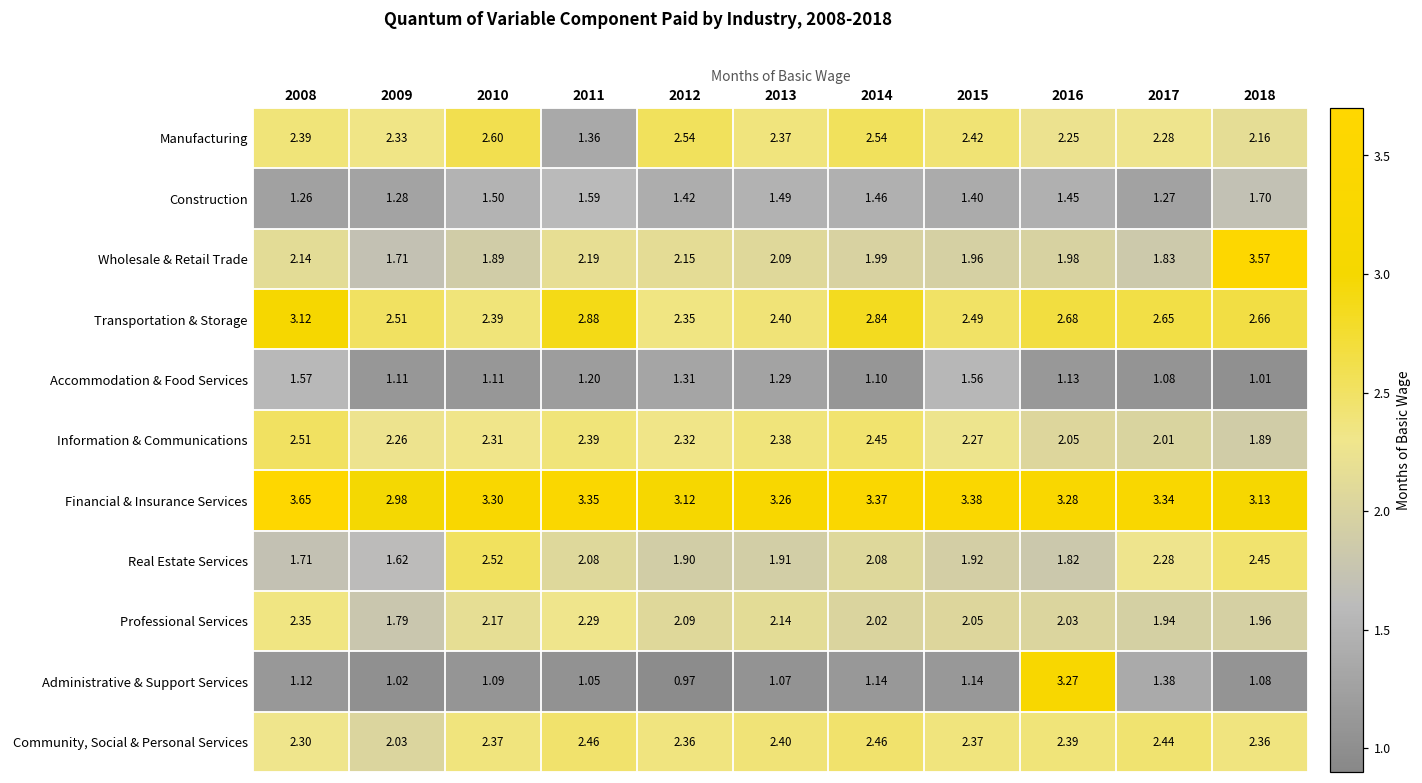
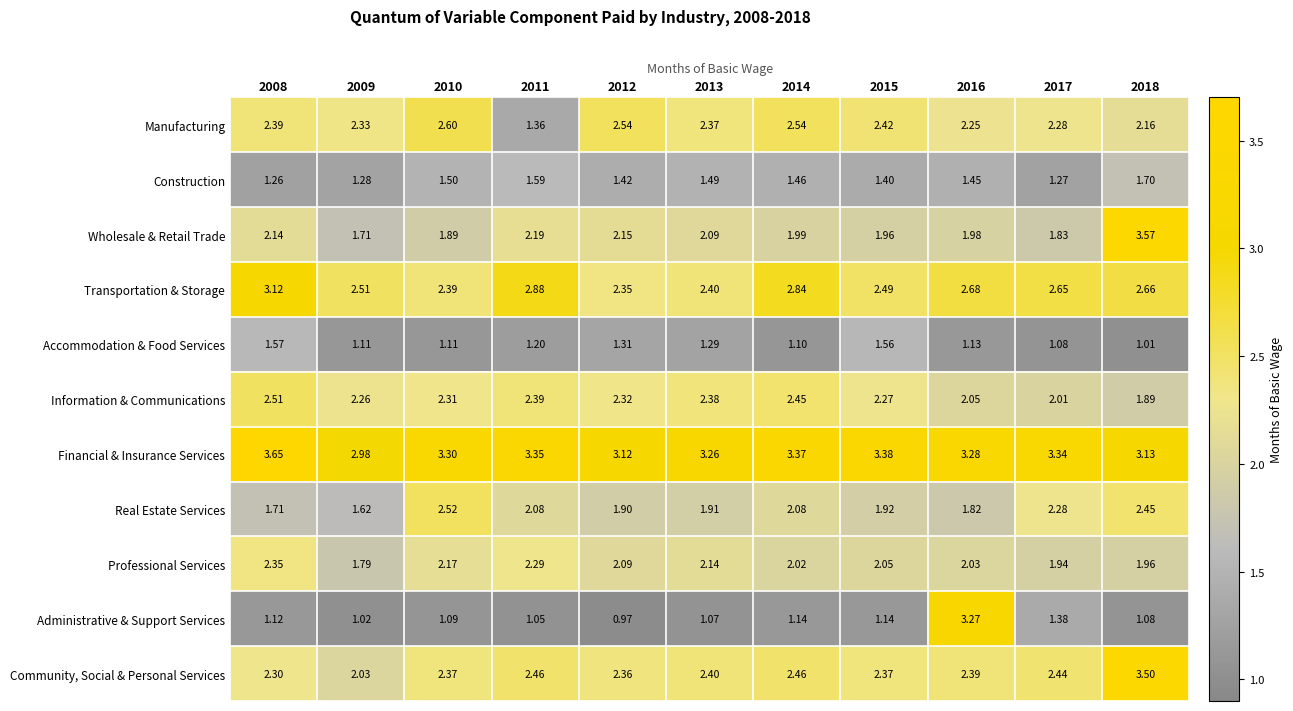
  {
    "Manufacturing": {
      "2008": 2.39,
      "2009": 2.33,
      "2010": 2.60,
      "2011": 1.36,
      "2012": 2.54,
      "2013": 2.37,
      "2014": 2.54,
      "2015": 2.42,
      "2016": 2.25,
      "2017": 2.28,
      "2018": 2.16
    },
    "Construction": {
      "2008": 1.26,
      "2009": 1.28,
      "2010": 1.50,
      "2011": 1.59,
      "2012": 1.42,
      "2013": 1.49,
      "2014": 1.46,
      "2015": 1.40,
      "2016": 1.45,
      "2017": 1.27,
      "2018": 1.70
    },
    "Wholesale & Retail Trade": {
      "2008": 2.14,
      "2009": 1.71,
      "2010": 1.89,
      "2011": 2.19,
      "2012": 2.15,
      "2013": 2.09,
      "2014": 1.99,
      "2015": 1.96,
      "2016": 1.98,
      "2017": 1.83,
      "2018": 3.57
    },
    "Transportation & Storage": {
      "2008": 3.12,
      "2009": 2.51,
      "2010": 2.39,
      "2011": 2.88,
      "2012": 2.35,
      "2013": 2.40,
      "2014": 2.84,
      "2015": 2.49,
      "2016": 2.68,
      "2017": 2.65,
      "2018": 2.66
    },
    "Accommodation & Food Services": {
      "2008": 1.57,
      "2009": 1.11,
      "2010": 1.11,
      "2011": 1.20,
      "2012": 1.31,
      "2013": 1.29,
      "2014": 1.10,
      "2015": 1.56,
      "2016": 1.13,
      "2017": 1.08,
      "2018": 1.01
    },
    "Information & Communications": {
      "2008": 2.51,
      "2009": 2.26,
      "2010": 2.31,
      "2011": 2.39,
      "2012": 2.32,
      "2013": 2.38,
      "2014": 2.45,
      "2015": 2.27,
      "2016": 2.05,
      "2017": 2.01,
      "2018": 1.89
    },
    "Financial & Insurance Services": {
      "2008": 3.65,
      "2009": 2.98,
      "2010": 3.30,
      "2011": 3.35,
      "2012": 3.12,
      "2013": 3.26,
      "2014": 3.37,
      "2015": 3.38,
      "2016": 3.28,
      "2017": 3.34,
      "2018": 3.13
    },
    "Real Estate Services": {
      "2008": 1.71,
      "2009": 1.62,
      "2010": 2.52,
      "2011": 2.08,
      "2012": 1.90,
      "2013": 1.91,
      "2014": 2.08,
      "2015": 1.92,
      "2016": 1.82,
      "2017": 2.28,
      "2018": 2.45
    },
    "Professional Services": {
      "2008": 2.35,
      "2009": 1.79,
      "2010": 2.17,
      "2011": 2.29,
      "2012": 2.09,
      "2013": 2.14,
      "2014": 2.02,
      "2015": 2.05,
      "2016": 2.03,
      "2017": 1.94,
      "2018": 1.96
    },
    "Administrative & Support Services": {
      "2008": 1.12,
      "2009": 1.02,
      "2010": 1.09,
      "2011": 1.05,
      "2012": 0.97,
      "2013": 1.07,
      "2014": 1.14,
      "2015": 1.14,
      "2016": 3.27,
      "2017": 1.38,
      "2018": 1.08
    },
    "Community, Social & Personal Services": {
      "2008": 2.30,
      "2009": 2.03,
      "2010": 2.37,
      "2011": 2.46,
      "2012": 2.36,
      "2013": 2.40,
      "2014": 2.46,
      "2015": 2.37,
      "2016": 2.39,
      "2017": 2.44,
-     "2018": 2.36
+     "2018": 3.50
    }
  }
